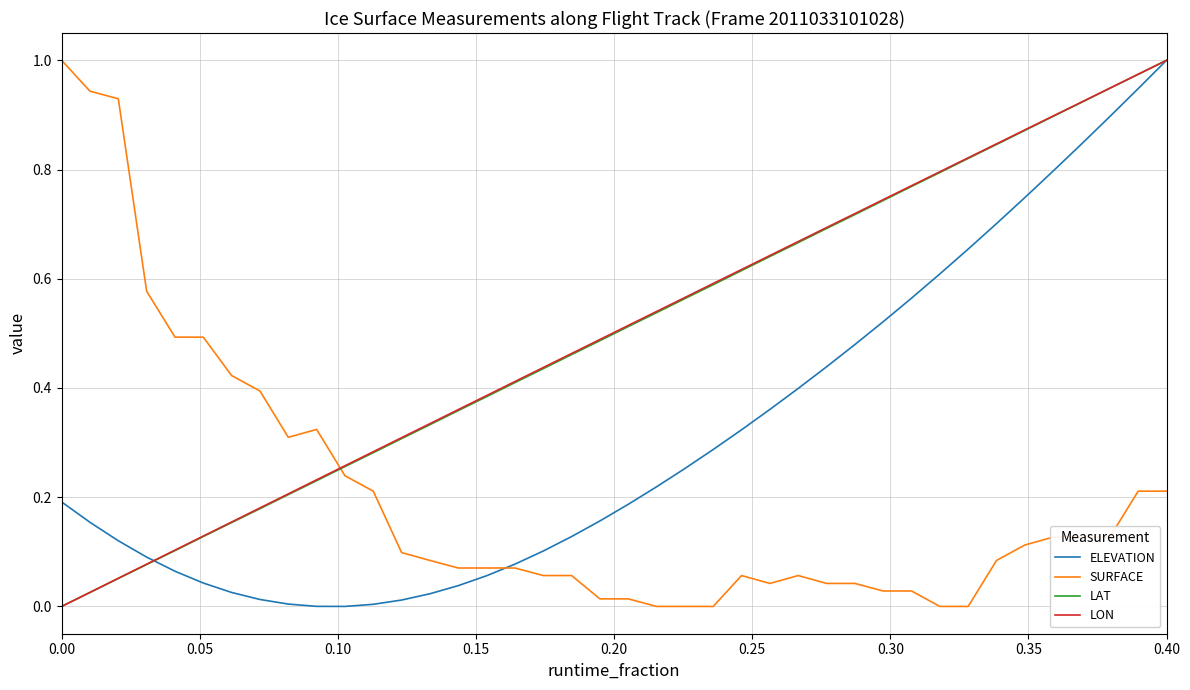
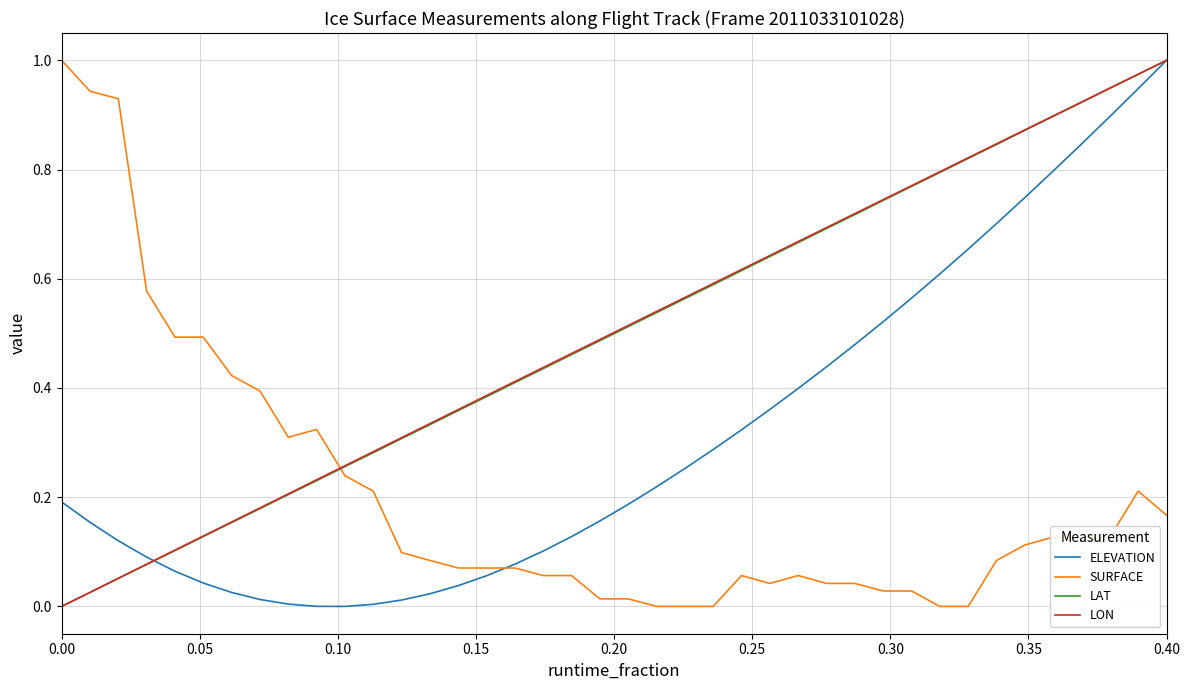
  {
    "ELEVATION": {
      "0.00": 0.19
    },
    "SURFACE": {
      "0.00": 1.00,
-     "0.40": 0.21
+     "0.40": 0.17
    }
  }
